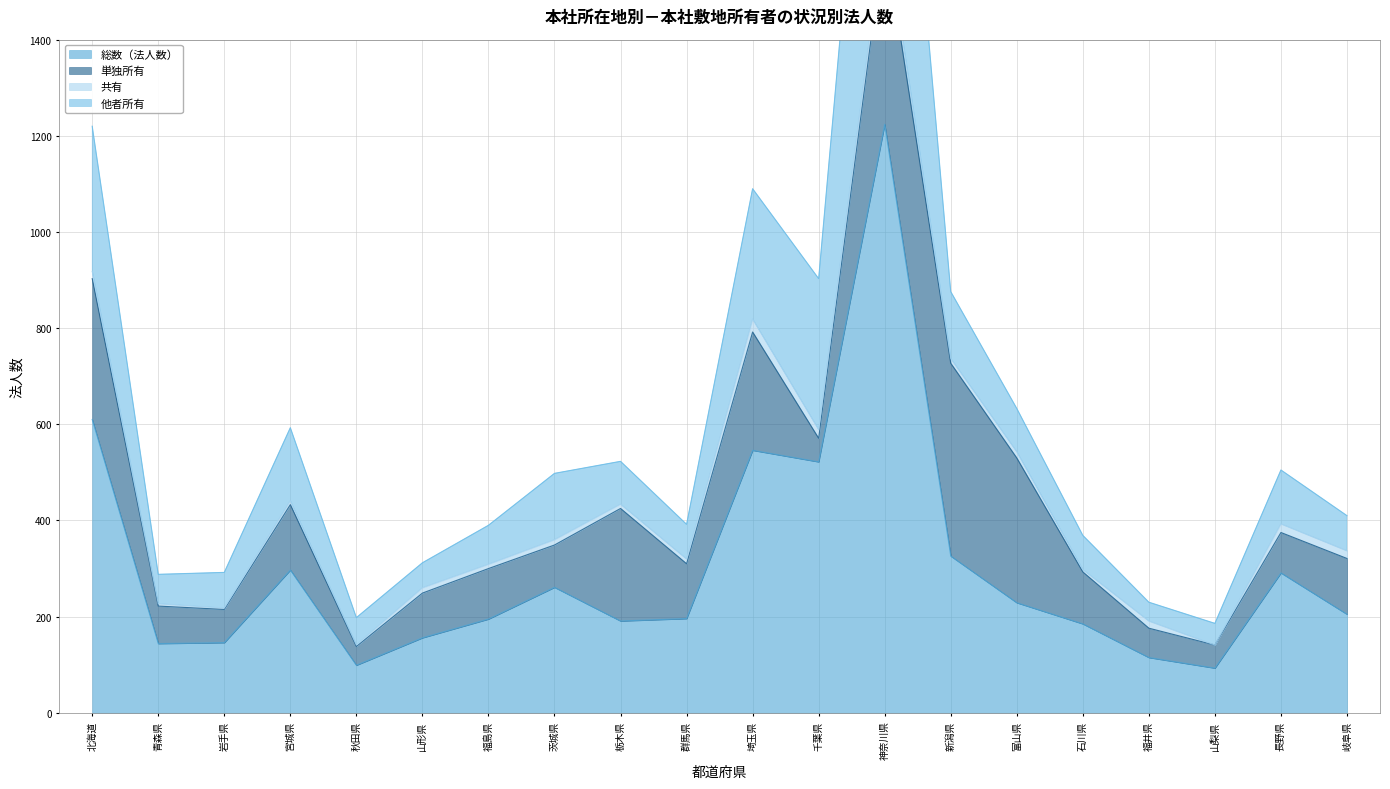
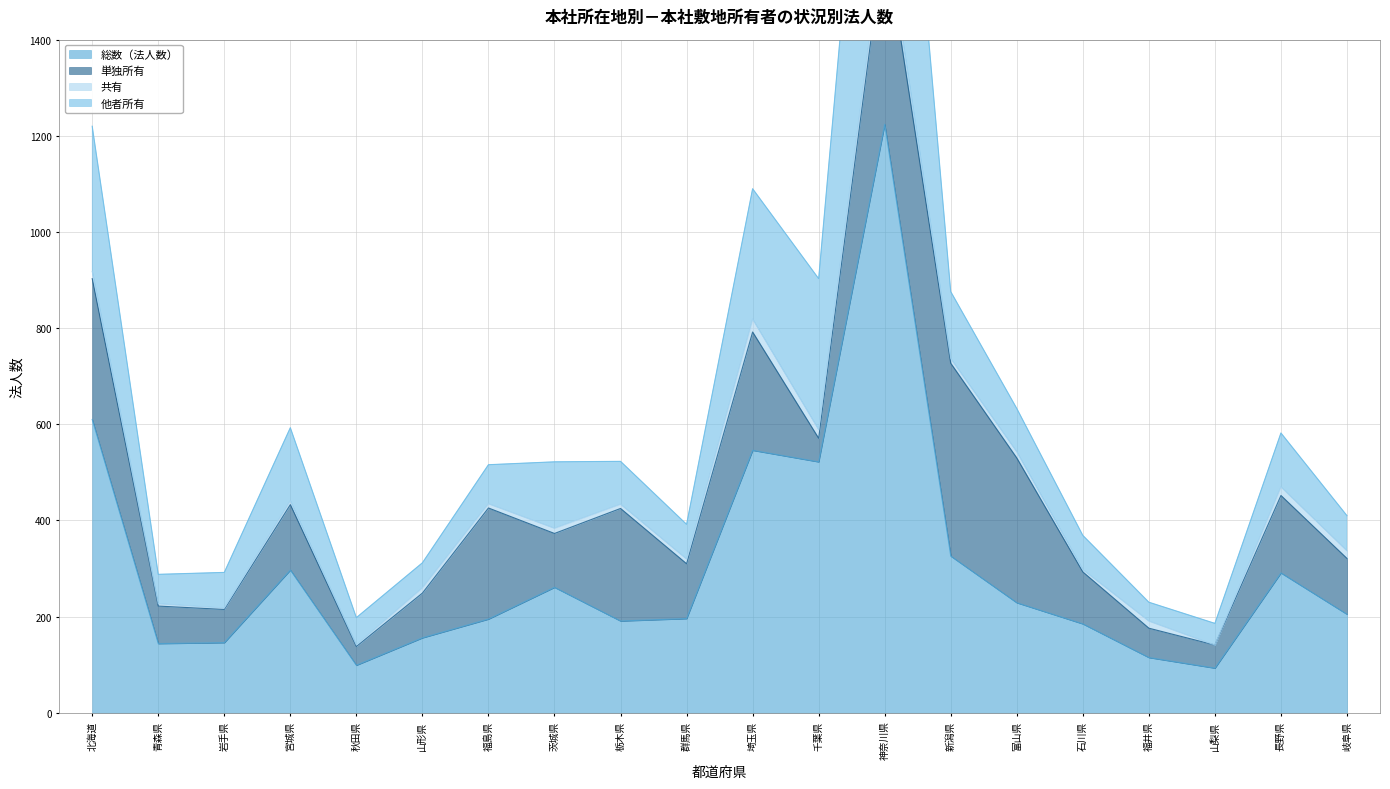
  {
    "単独所有": {
      "北海道": 290,
      "宮城県": 140,
      "山形県": 90,
-     "福島県": 110,
-     "茨城県": 90,
+     "福島県": 230,
+     "茨城県": 110,
      "栃木県": 230,
      "群馬県": 110,
      "埼玉県": 250,
      "千葉県": 50,
      "新潟県": 400,
      "富山県": 300,
      "福井県": 60,
-     "長野県": 80,
+     "長野県": 160,
      "岐阜県": 120
    }
  }
